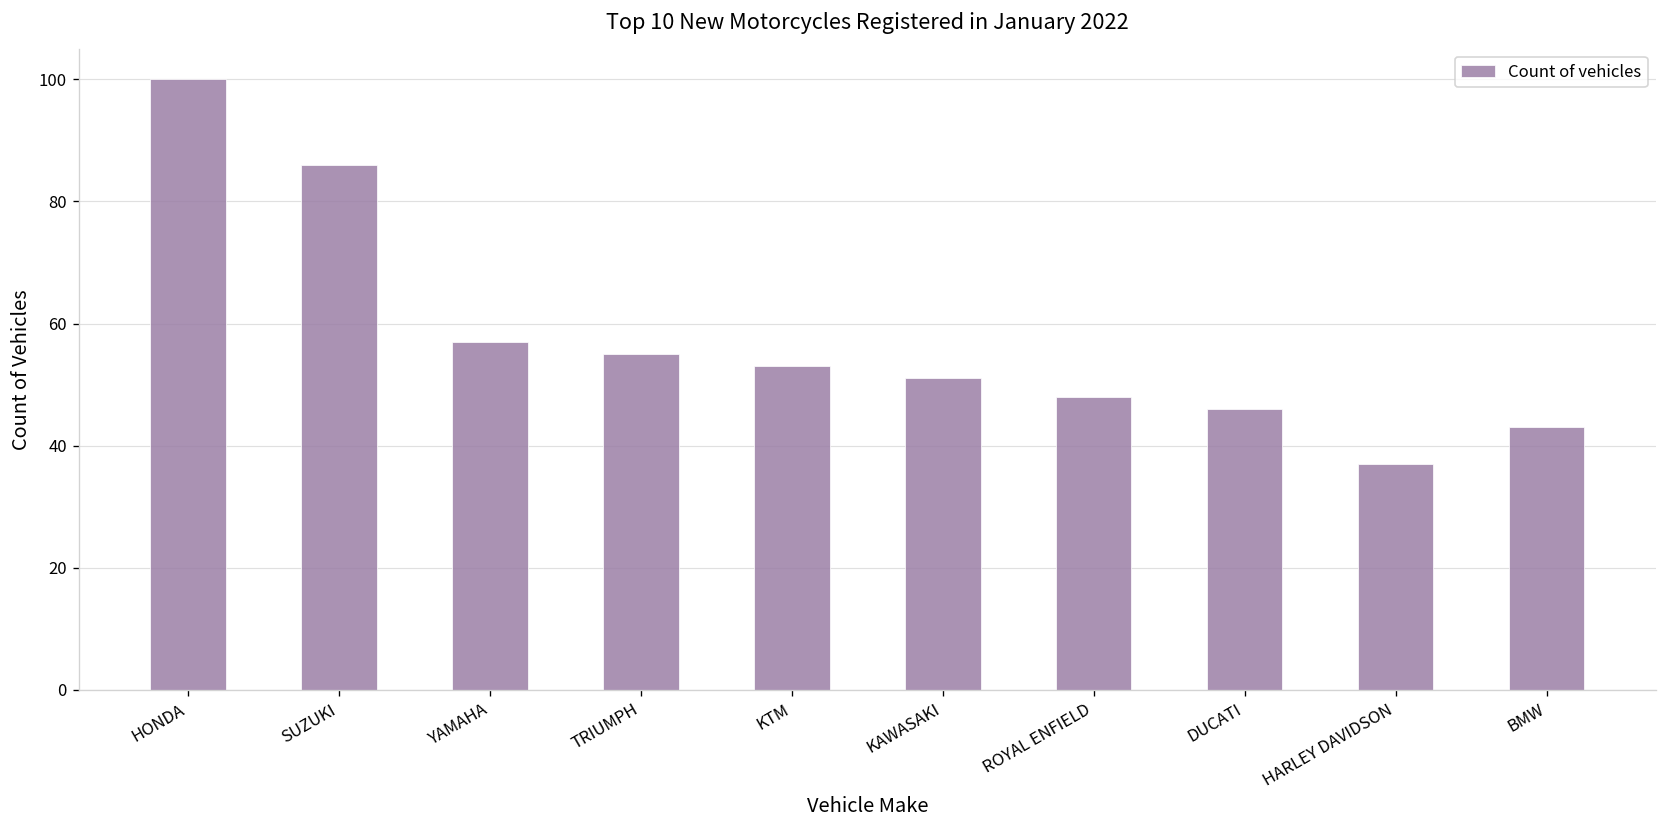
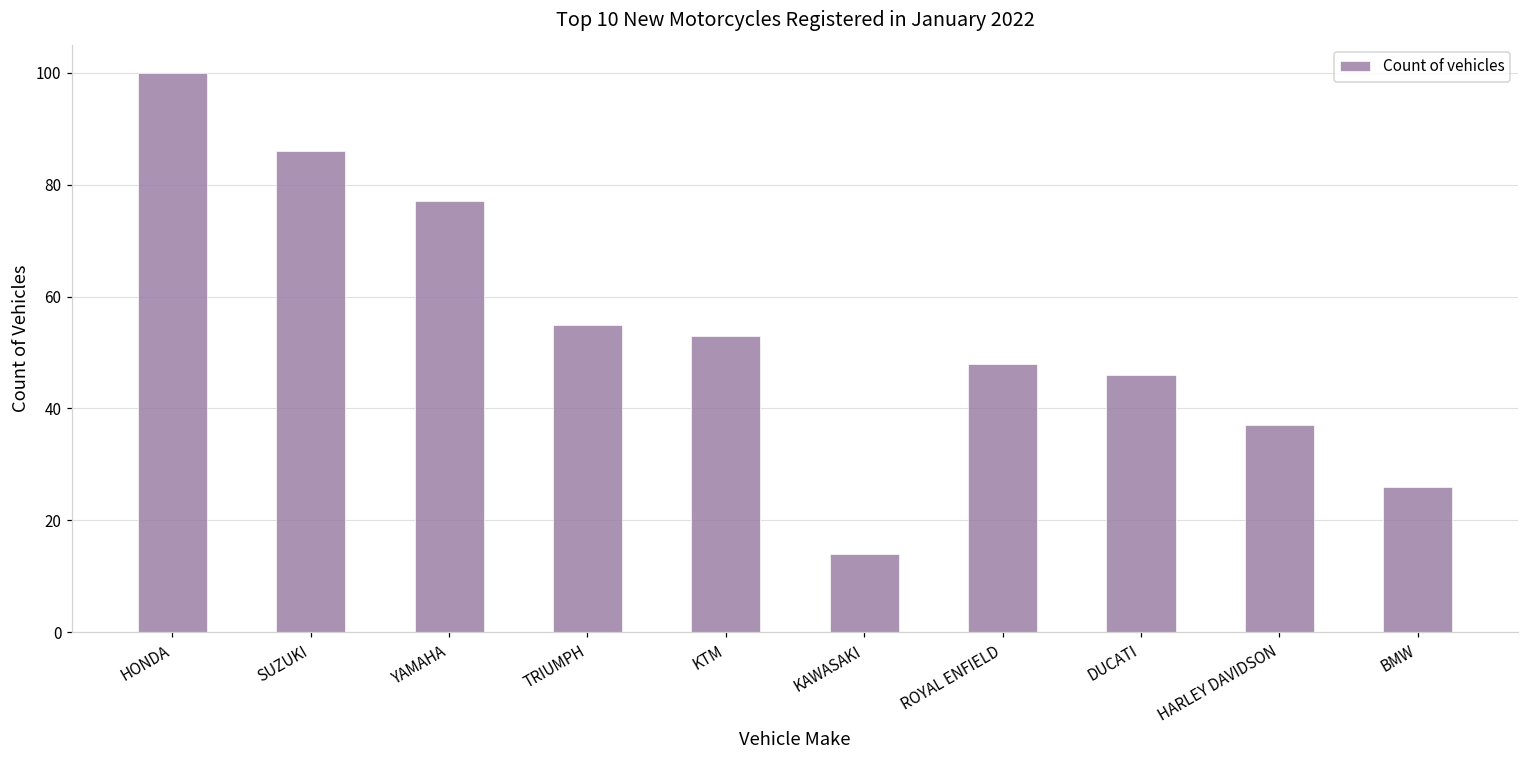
  {
    "HONDA": 100,
    "SUZUKI": 86,
-   "YAMAHA": 57,
+   "YAMAHA": 77,
    "TRIUMPH": 55,
    "KTM": 53,
-   "KAWASAKI": 51,
+   "KAWASAKI": 14,
    "ROYAL ENFIELD": 48,
    "DUCATI": 46,
    "HARLEY DAVIDSON": 37,
-   "BMW": 43
+   "BMW": 26
  }
